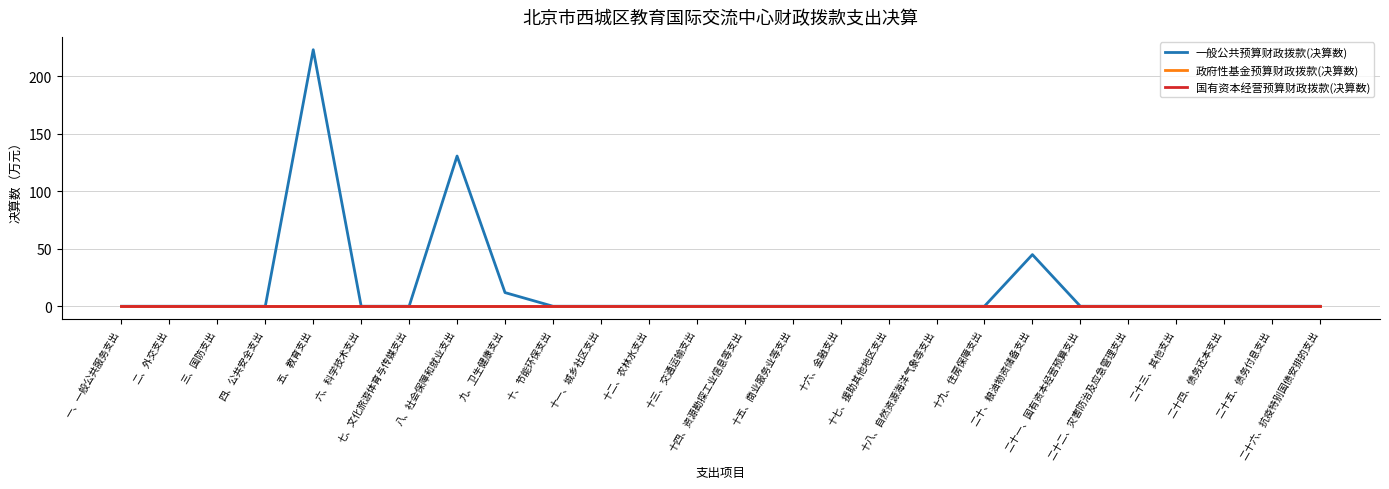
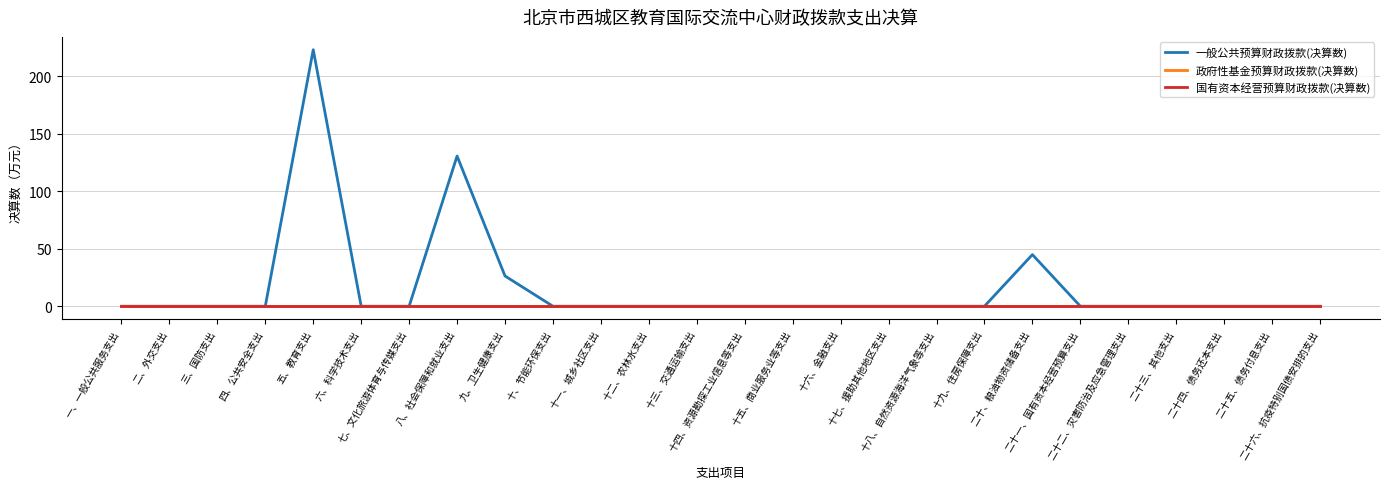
  {
    "一般公共预算财政拨款(决算数)": {
      "五、教育支出": 223,
      "八、社会保障和就业支出": 131,
-     "九、卫生健康支出": 12,
+     "九、卫生健康支出": 26,
      "二十、粮油物资储备支出": 45
    },
    "国有资本经营预算财政拨款(决算数)": {
      "五、教育支出": 0,
      "八、社会保障和就业支出": 0,
      "九、卫生健康支出": 0,
      "二十、粮油物资储备支出": 0
    }
  }
